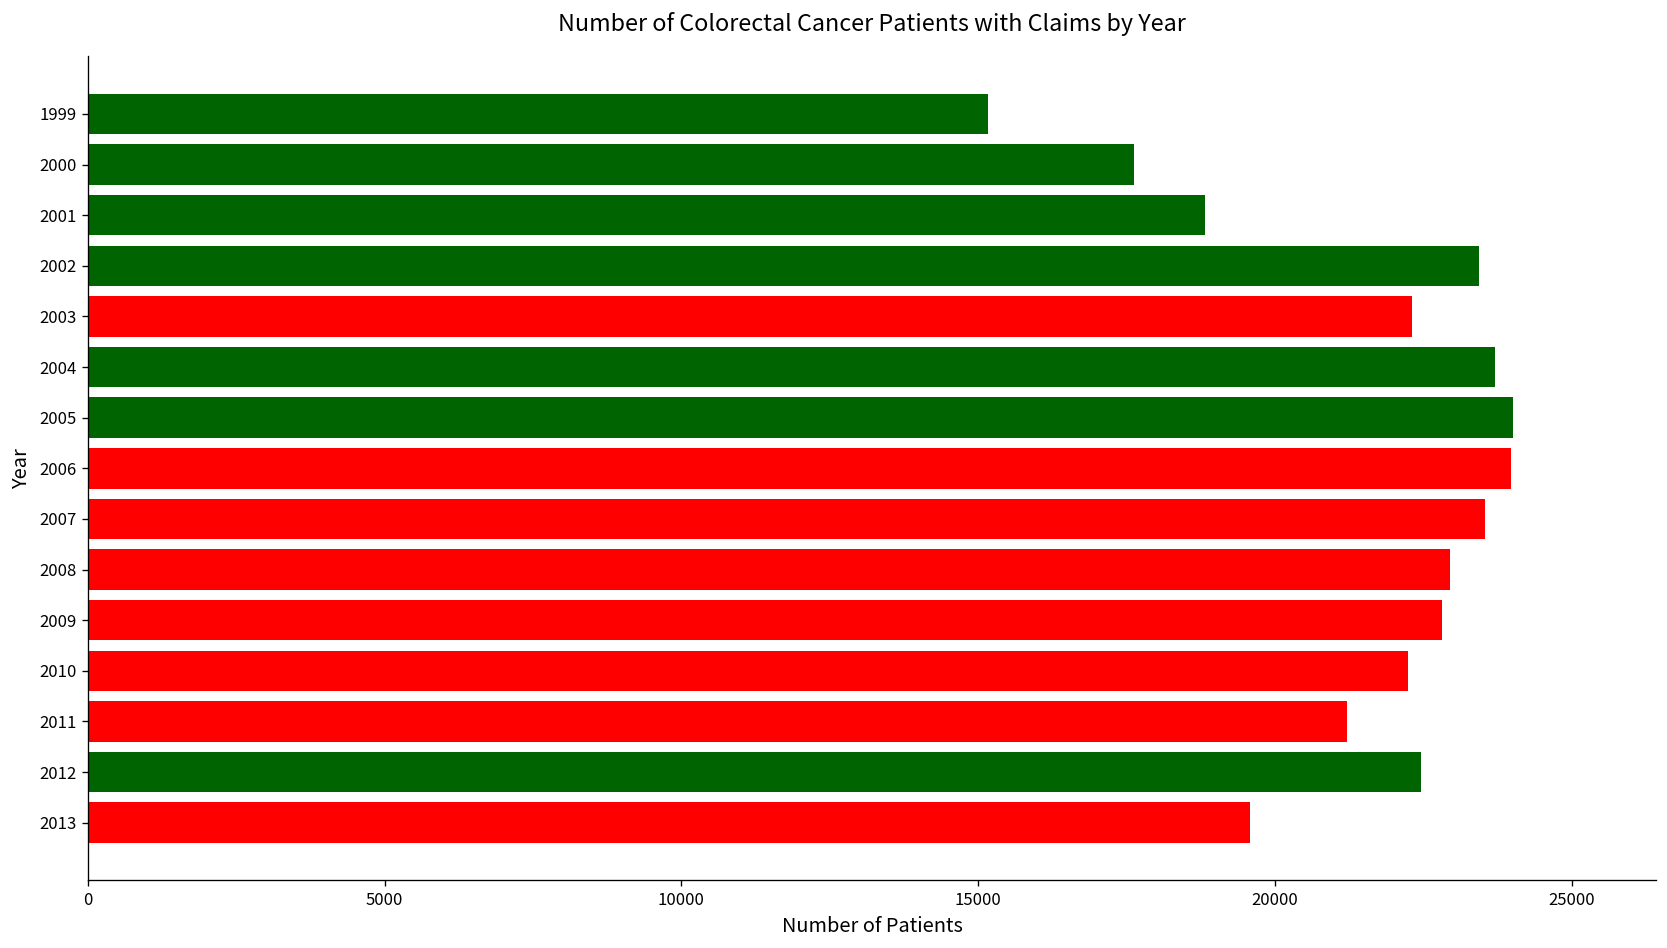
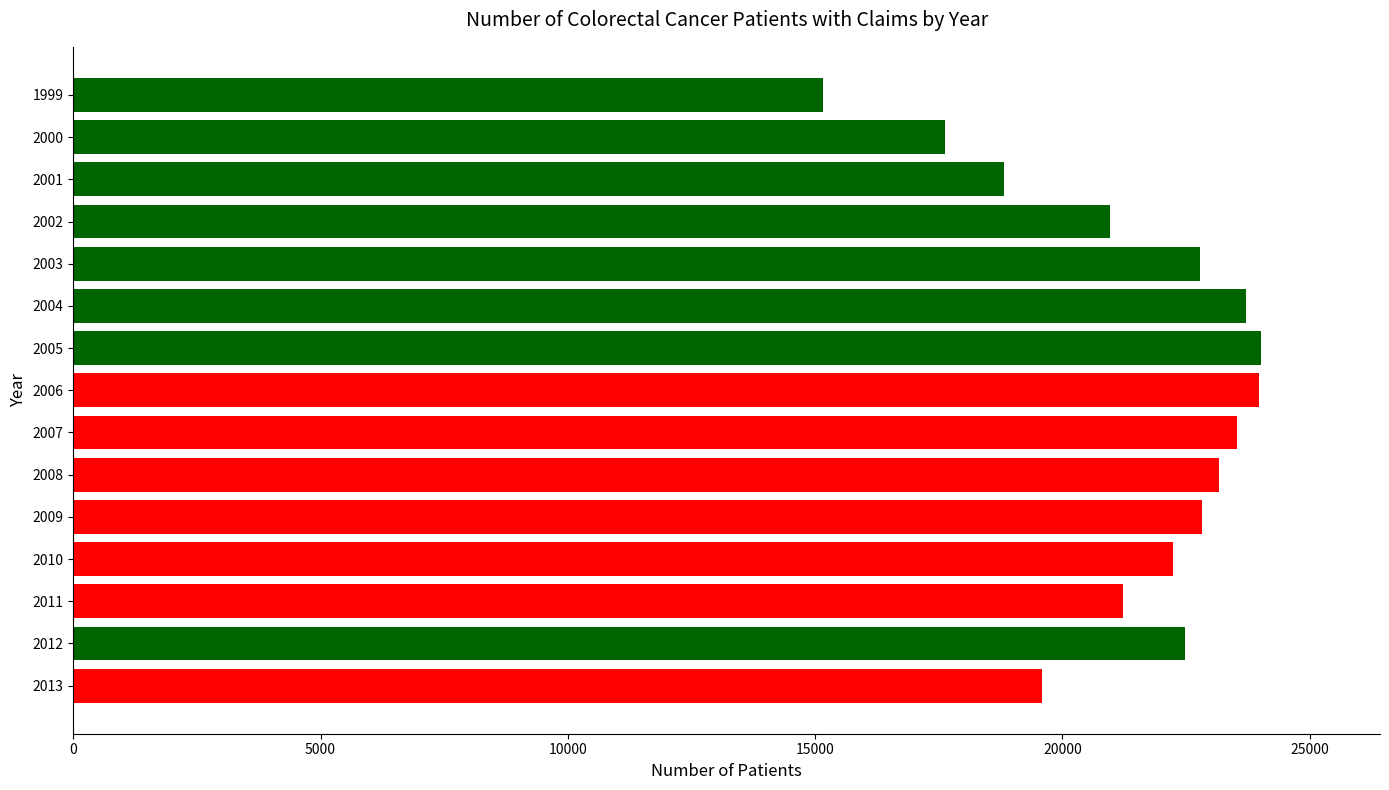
  {
    "1999": 15200,
    "2000": 17600,
    "2001": 18800,
-   "2002": 23400,
-   "2003": 22300,
+   "2002": 21000,
+   "2003": 22800,
    "2004": 23700,
    "2005": 24000,
    "2006": 24000,
    "2007": 23500,
-   "2008": 23000,
+   "2008": 23200,
    "2009": 22800,
    "2010": 22200,
    "2011": 21200,
    "2012": 22500,
    "2013": 19600
  }
